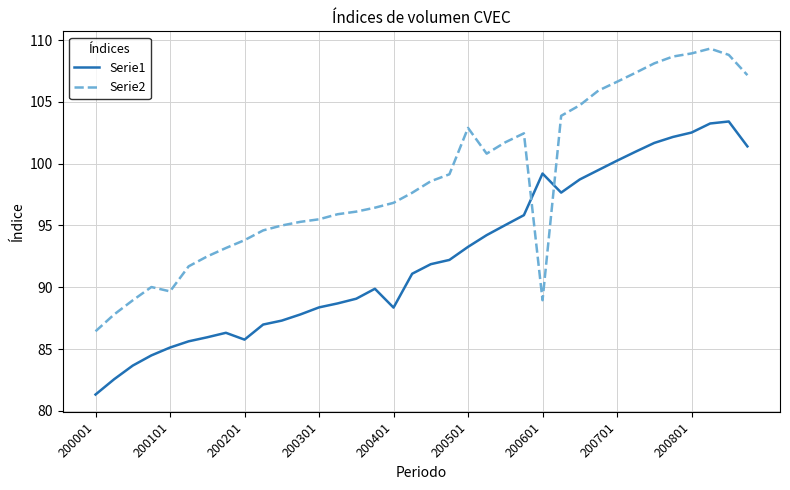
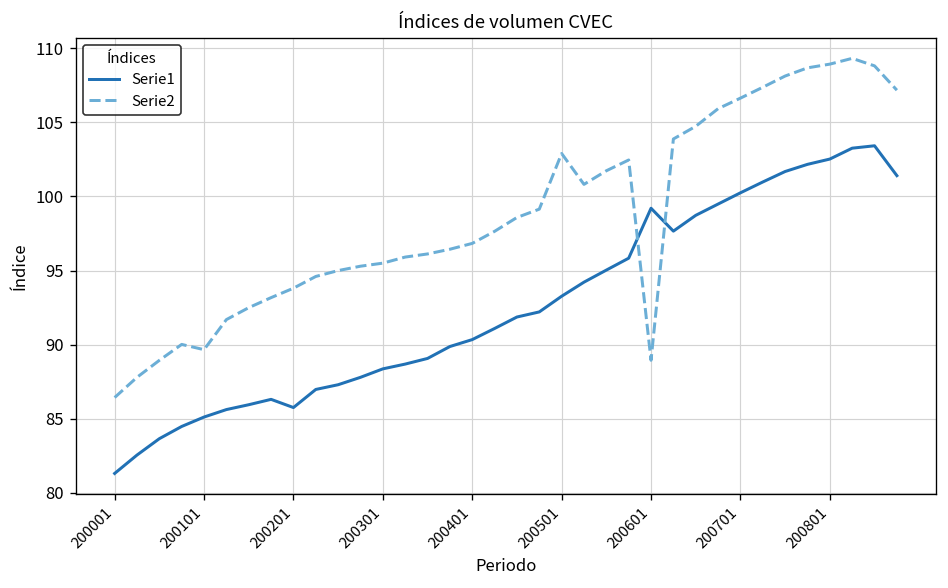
  {
    "Serie1": {
      "200001": 81.3,
      "200101": 85.1,
      "200201": 85.8,
      "200301": 88.4,
-     "200401": 88.4,
+     "200401": 90.3,
      "200501": 93.3,
      "200601": 99.2,
      "200701": 100.2,
      "200801": 102.5
    },
    "Serie2": {
      "200001": 86.4,
      "200101": 89.7,
      "200201": 93.8,
      "200301": 95.5,
      "200401": 96.8,
      "200501": 102.9,
      "200601": 88.9,
      "200701": 106.6,
      "200801": 108.9
    }
  }
